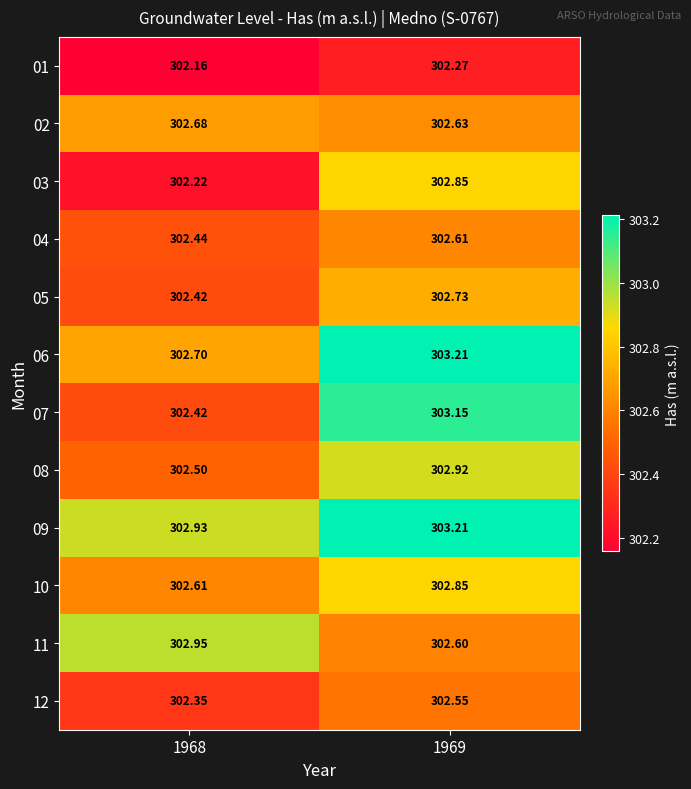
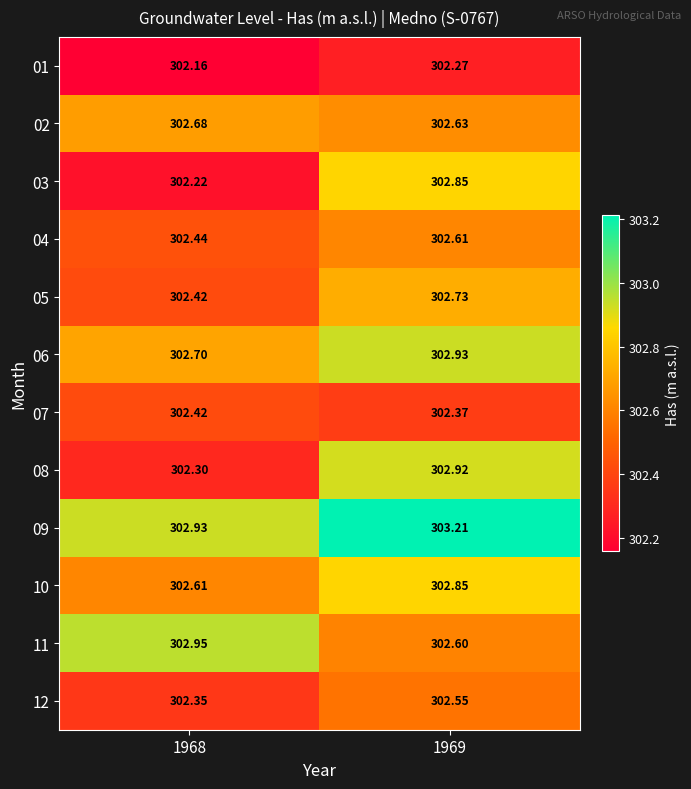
  {
    "01": {
      "1968": 302.16,
      "1969": 302.27
    },
    "02": {
      "1968": 302.68,
      "1969": 302.63
    },
    "03": {
      "1968": 302.22,
      "1969": 302.85
    },
    "04": {
      "1968": 302.44,
      "1969": 302.61
    },
    "05": {
      "1968": 302.42,
      "1969": 302.73
    },
    "06": {
      "1968": 302.70,
-     "1969": 303.21
+     "1969": 302.93
    },
    "07": {
      "1968": 302.42,
-     "1969": 303.15
+     "1969": 302.37
    },
    "08": {
-     "1968": 302.50,
+     "1968": 302.30,
      "1969": 302.92
    },
    "09": {
      "1968": 302.93,
      "1969": 303.21
    },
    "10": {
      "1968": 302.61,
      "1969": 302.85
    },
    "11": {
      "1968": 302.95,
      "1969": 302.60
    },
    "12": {
      "1968": 302.35,
      "1969": 302.55
    }
  }
